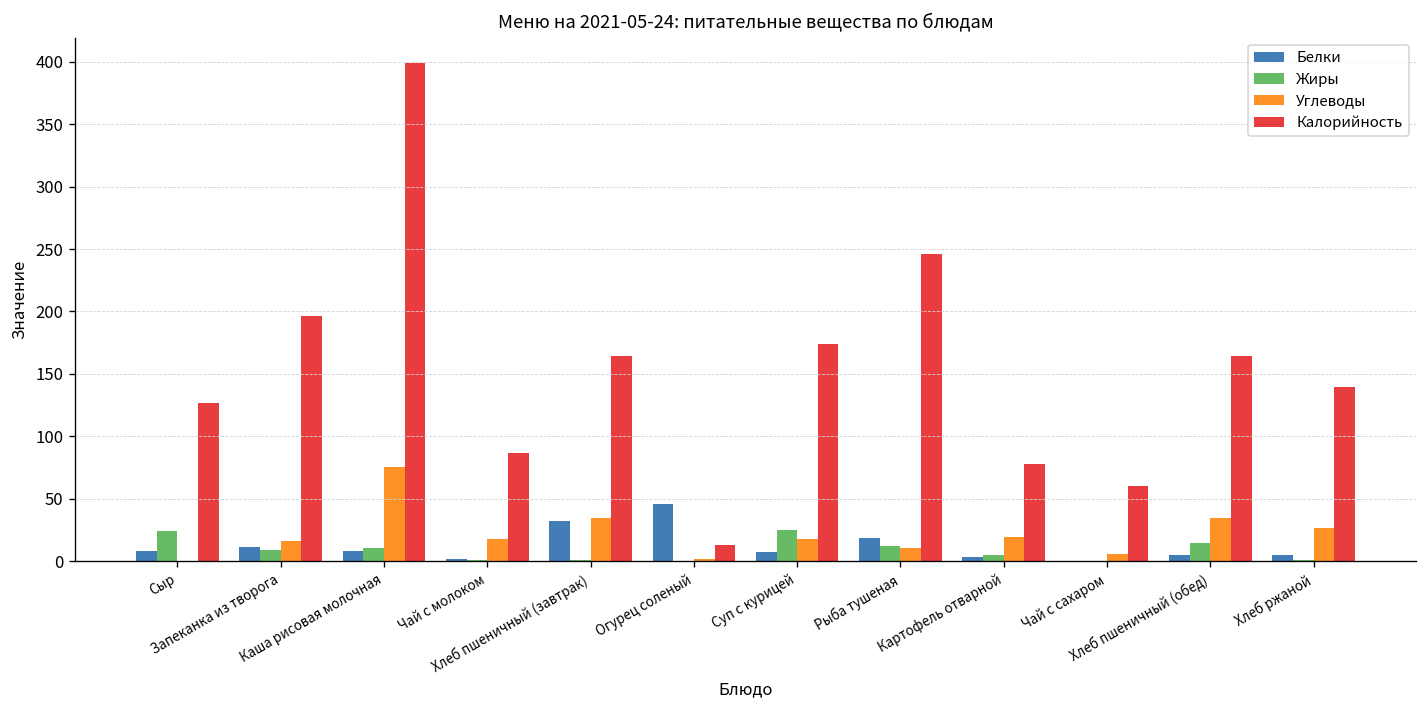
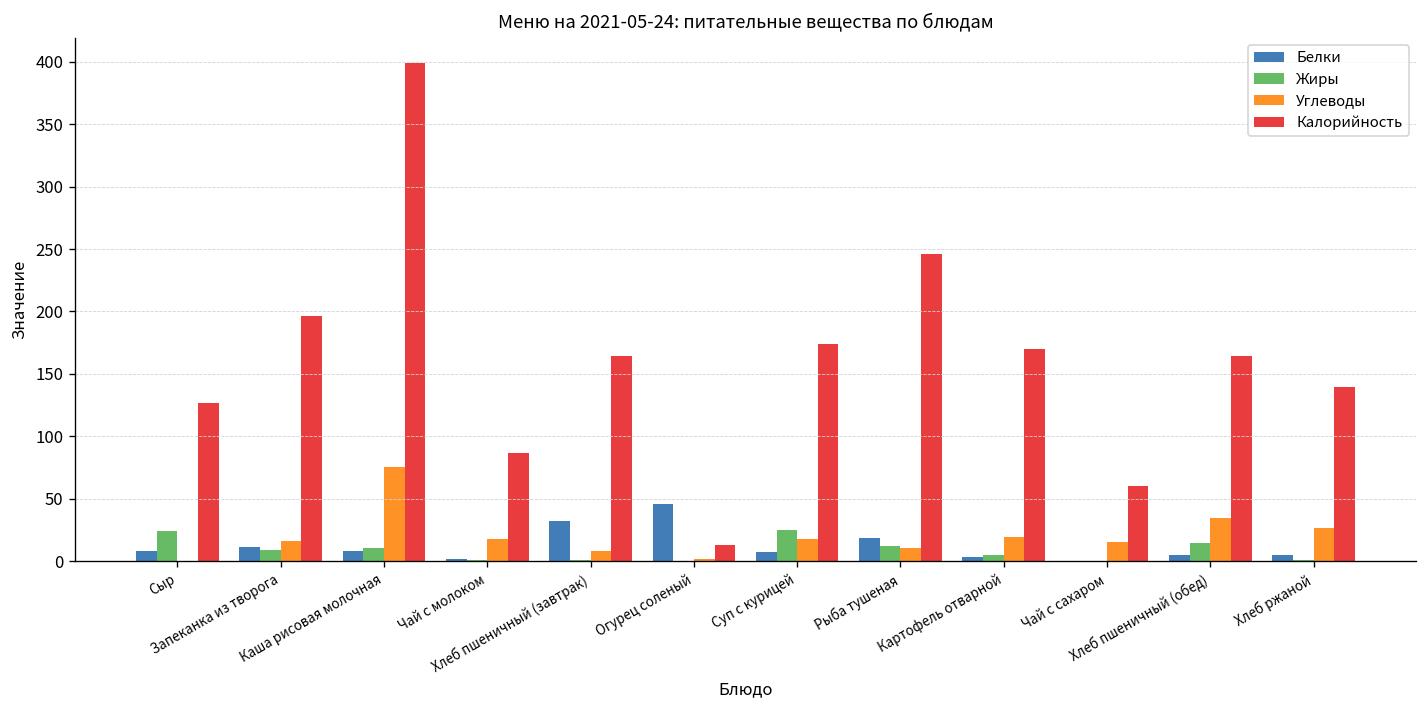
  {
    "Белки": {
      "Сыр": 8,
      "Запеканка из творога": 11,
      "Каша рисовая молочная": 8,
      "Хлеб пшеничный (завтрак)": 32,
      "Огурец соленый": 46,
      "Суп с курицей": 7,
      "Рыба тушеная": 19,
      "Картофель отварной": 4,
      "Хлеб пшеничный (обед)": 5,
      "Хлеб ржаной": 5
    },
    "Жиры": {
      "Сыр": 24,
      "Запеканка из творога": 9,
      "Каша рисовая молочная": 10,
      "Суп с курицей": 25,
      "Рыба тушеная": 13,
      "Картофель отварной": 5,
      "Хлеб пшеничный (обед)": 14
    },
    "Углеводы": {
      "Сыр": 0,
      "Запеканка из творога": 16,
      "Каша рисовая молочная": 75,
      "Чай с молоком": 17,
-     "Хлеб пшеничный (завтрак)": 34,
+     "Хлеб пшеничный (завтрак)": 8,
      "Суп с курицей": 18,
      "Рыба тушеная": 11,
      "Картофель отварной": 19,
-     "Чай с сахаром": 6,
+     "Чай с сахаром": 15,
      "Хлеб пшеничный (обед)": 34,
      "Хлеб ржаной": 27
    },
    "Калорийность": {
      "Сыр": 127,
      "Запеканка из творога": 196,
      "Каша рисовая молочная": 399,
      "Чай с молоком": 87,
      "Хлеб пшеничный (завтрак)": 164,
      "Огурец соленый": 13,
      "Суп с курицей": 174,
      "Рыба тушеная": 246,
-     "Картофель отварной": 78,
+     "Картофель отварной": 170,
      "Чай с сахаром": 60,
      "Хлеб пшеничный (обед)": 164,
      "Хлеб ржаной": 139
    }
  }
